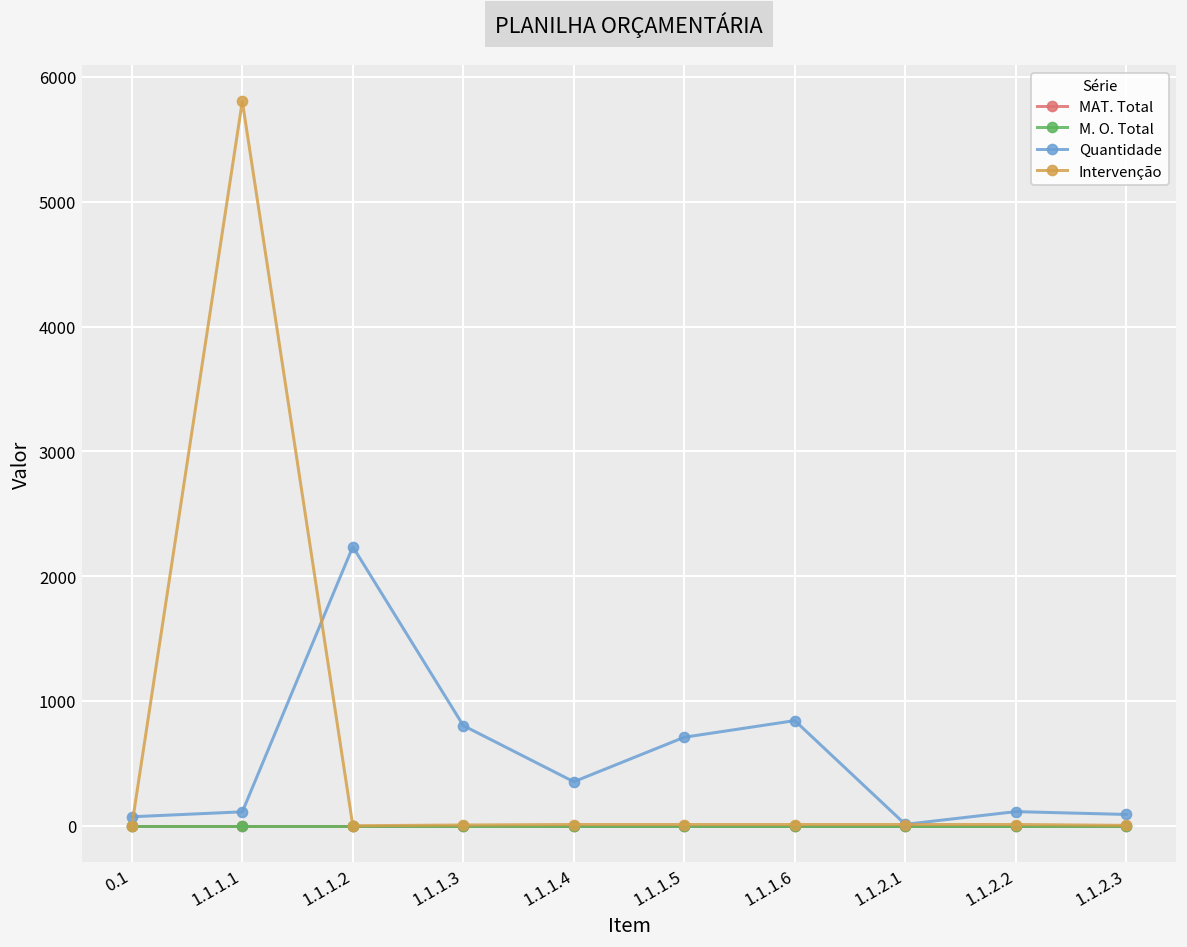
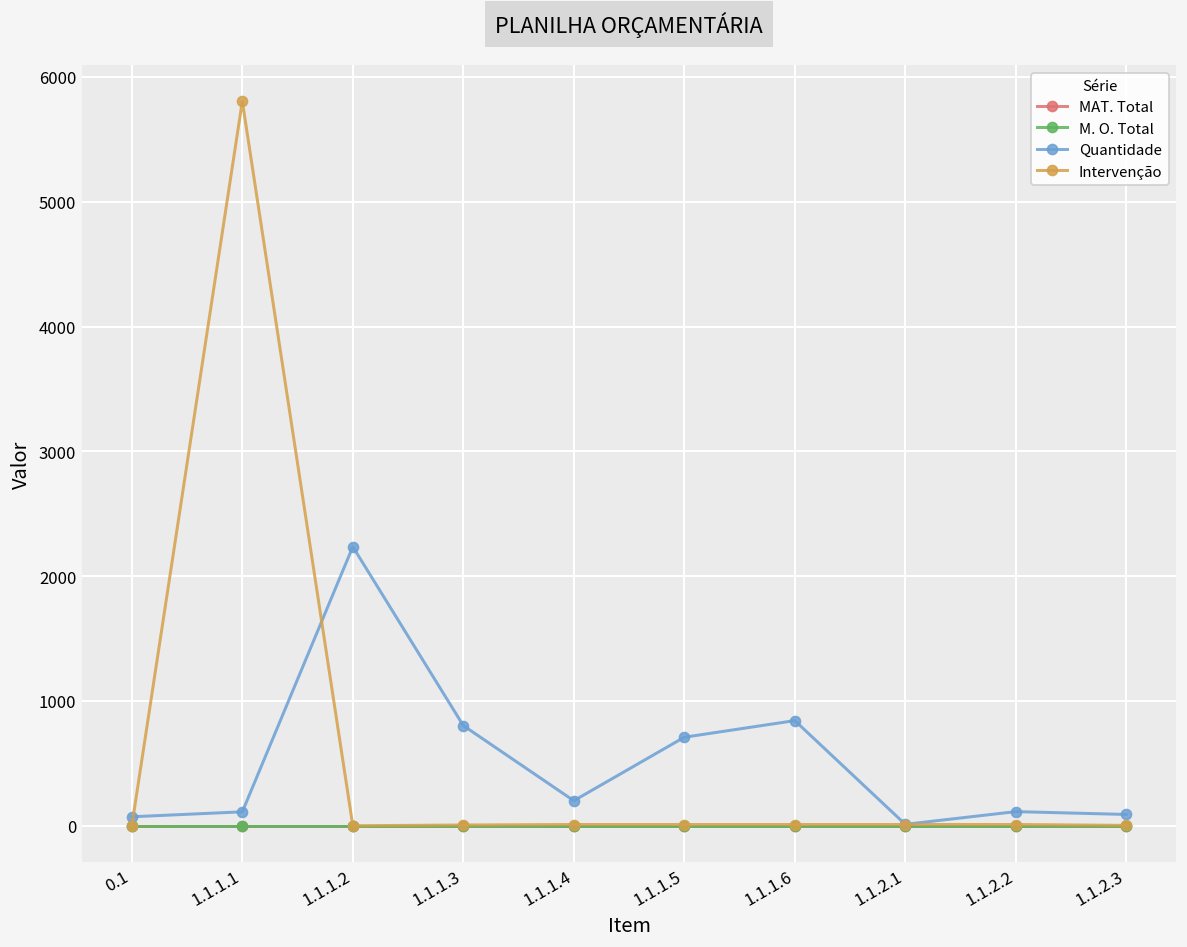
  {
    "M. O. Total": {
      "1.1.1.1": 0
    },
    "Quantidade": {
      "0.1": 70,
      "1.1.1.1": 110,
      "1.1.1.2": 2240,
      "1.1.1.3": 800,
-     "1.1.1.4": 350,
+     "1.1.1.4": 200,
      "1.1.1.5": 710,
      "1.1.1.6": 840,
      "1.1.2.2": 110,
      "1.1.2.3": 90
    },
    "Intervenção": {
      "1.1.1.1": 5810
    }
  }
